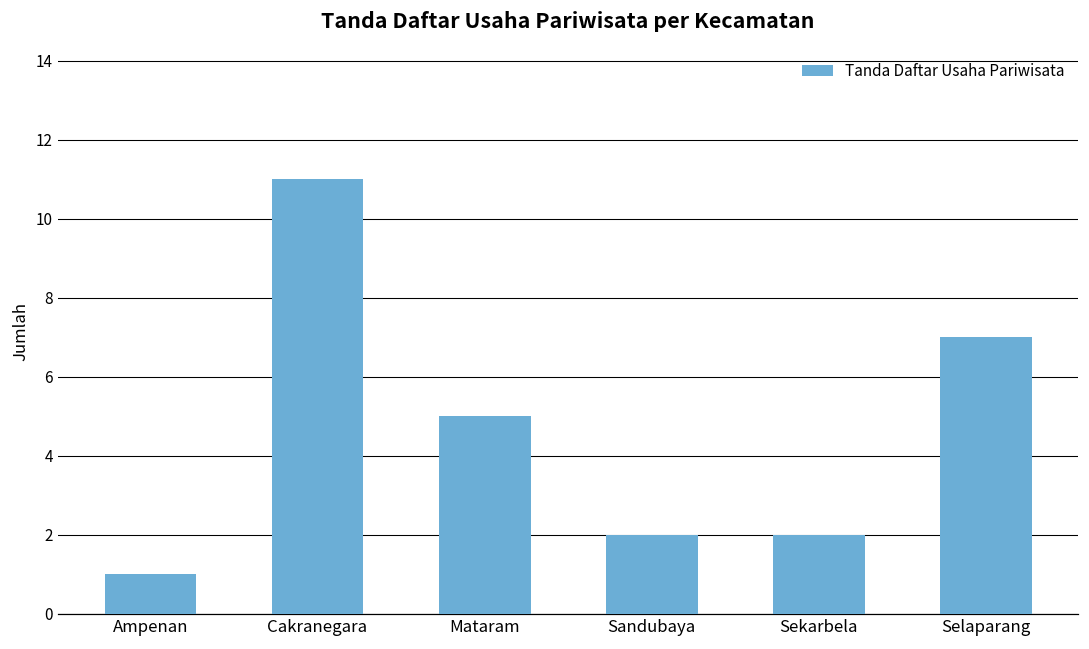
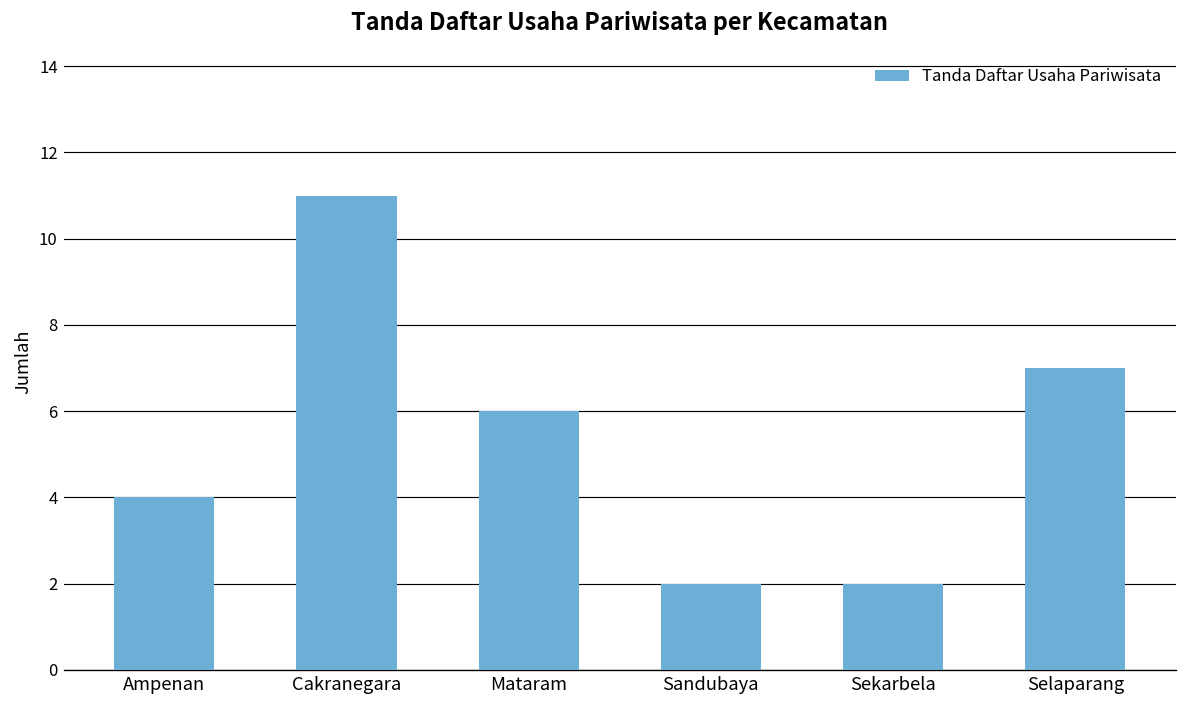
  {
-   "Ampenan": 1,
+   "Ampenan": 4,
    "Cakranegara": 11,
-   "Mataram": 5,
+   "Mataram": 6,
    "Sandubaya": 2,
    "Sekarbela": 2,
    "Selaparang": 7
  }
